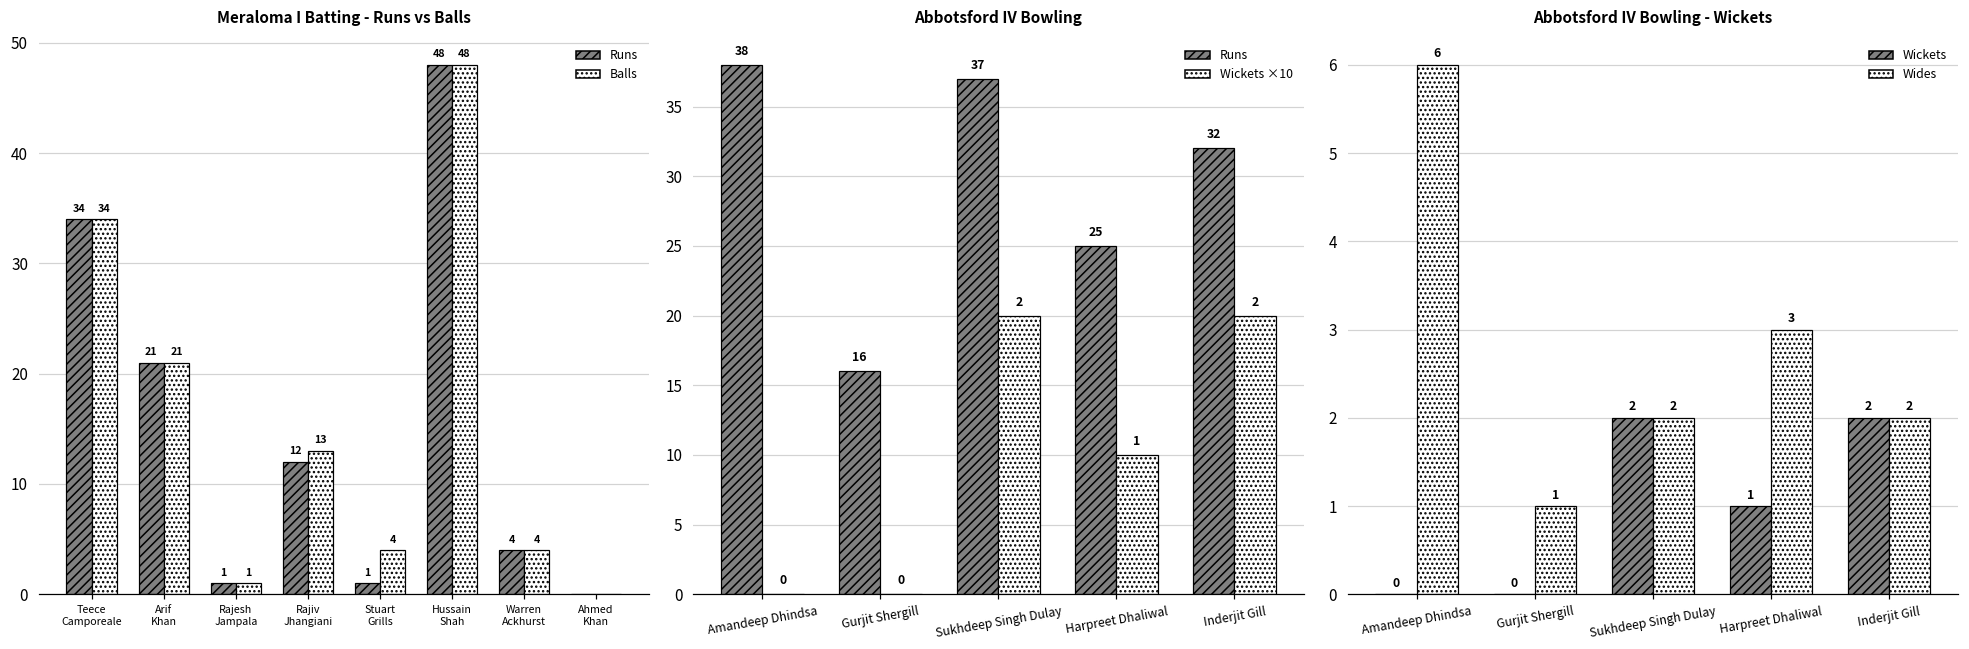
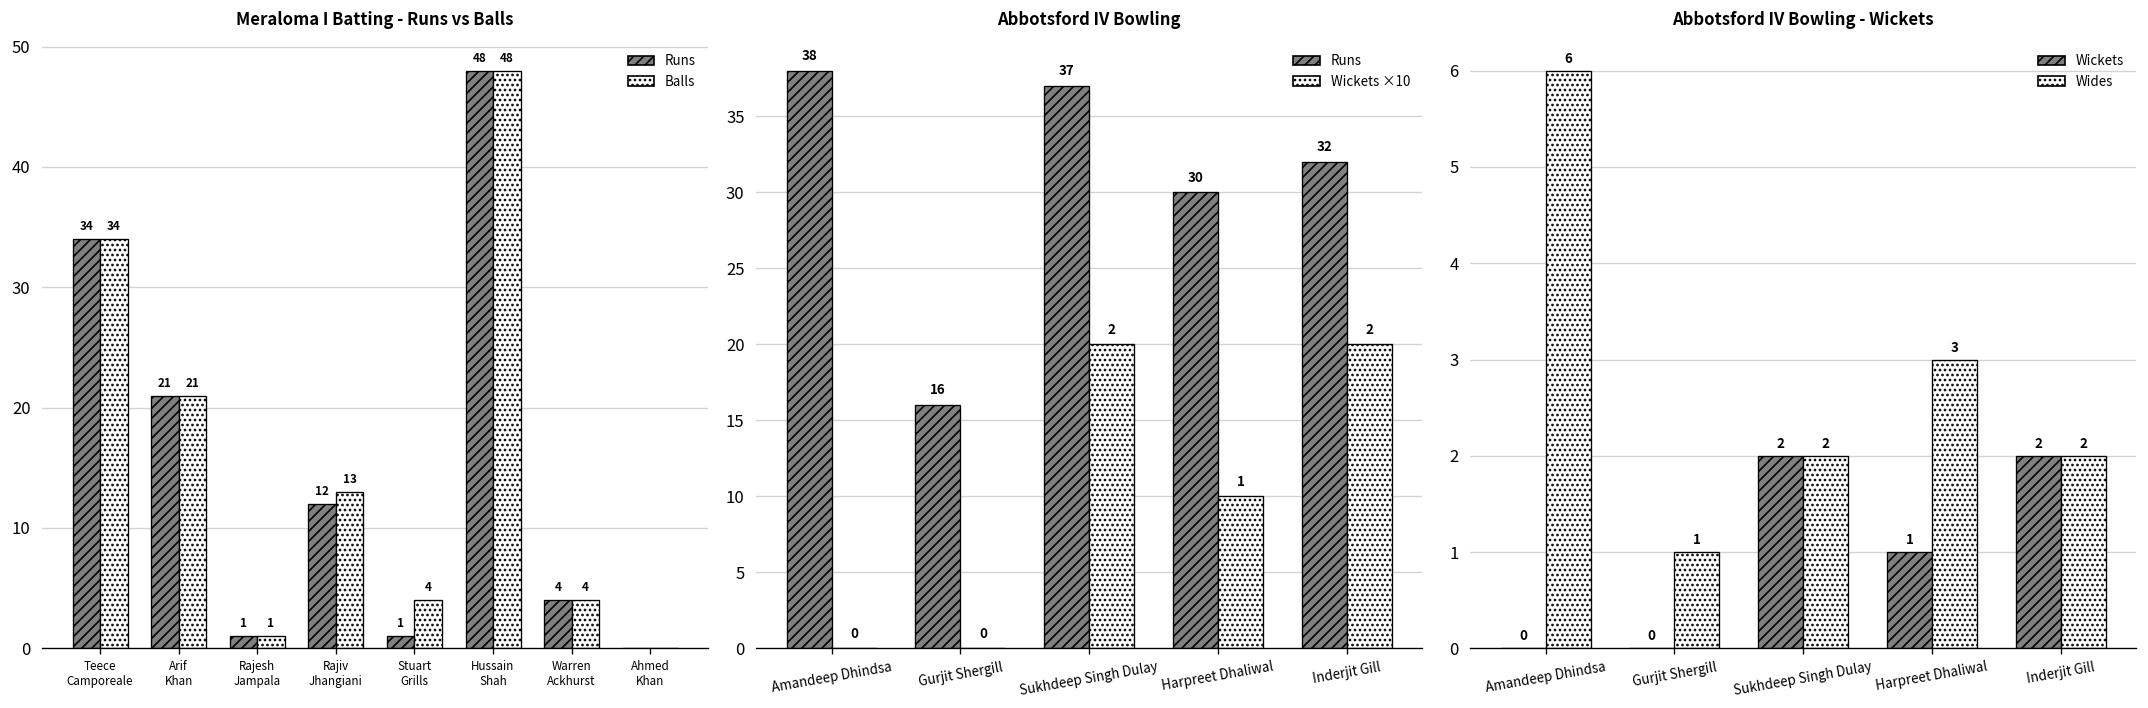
  {
    "Meraloma I Batting - Runs vs Balls": {
      "Runs": {
        "Teece Camporeale": 34,
        "Arif Khan": 21,
        "Rajesh Jampala": 1,
        "Rajiv Jhangiani": 12,
        "Stuart Grills": 1,
        "Hussain Shah": 48,
        "Warren Ackhurst": 4
      },
      "Balls": {
        "Teece Camporeale": 34,
        "Arif Khan": 21,
        "Rajesh Jampala": 1,
        "Rajiv Jhangiani": 13,
        "Stuart Grills": 4,
        "Hussain Shah": 48,
        "Warren Ackhurst": 4
      }
    },
    "Abbotsford IV Bowling": {
      "Runs": {
        "Amandeep Dhindsa": 38,
        "Gurjit Shergill": 16,
        "Sukhdeep Singh Dulay": 37,
-       "Harpreet Dhaliwal": 25,
+       "Harpreet Dhaliwal": 30,
        "Inderjit Gill": 32
      },
      "Wickets ×10": {
        "Amandeep Dhindsa": 0,
        "Gurjit Shergill": 0
      }
    },
    "Abbotsford IV Bowling - Wickets": {
      "Wickets": {
        "Amandeep Dhindsa": 0,
        "Gurjit Shergill": 0,
        "Sukhdeep Singh Dulay": 2,
        "Harpreet Dhaliwal": 1,
        "Inderjit Gill": 2
      },
      "Wides": {
        "Amandeep Dhindsa": 6,
        "Gurjit Shergill": 1,
        "Sukhdeep Singh Dulay": 2,
        "Harpreet Dhaliwal": 3,
        "Inderjit Gill": 2
      }
    }
  }
